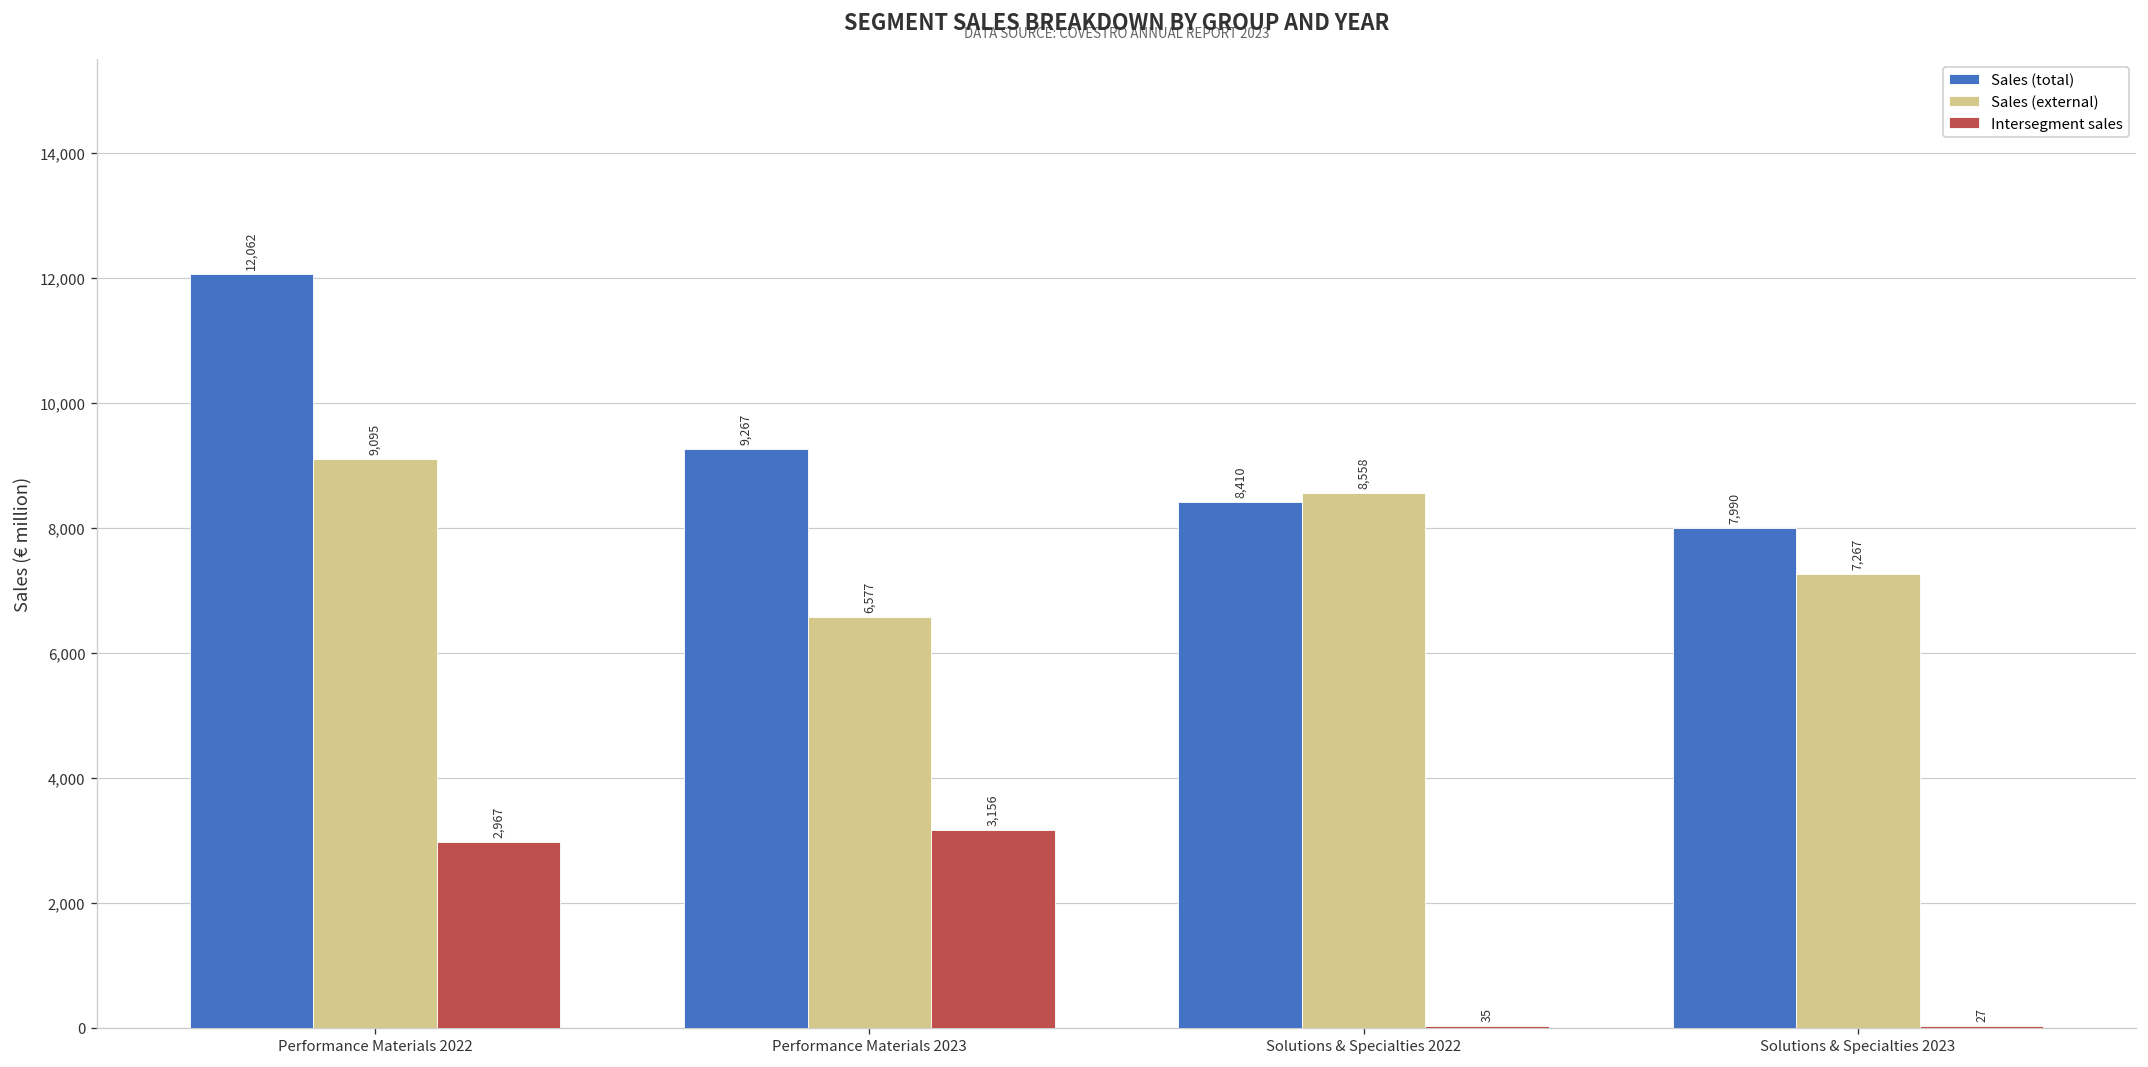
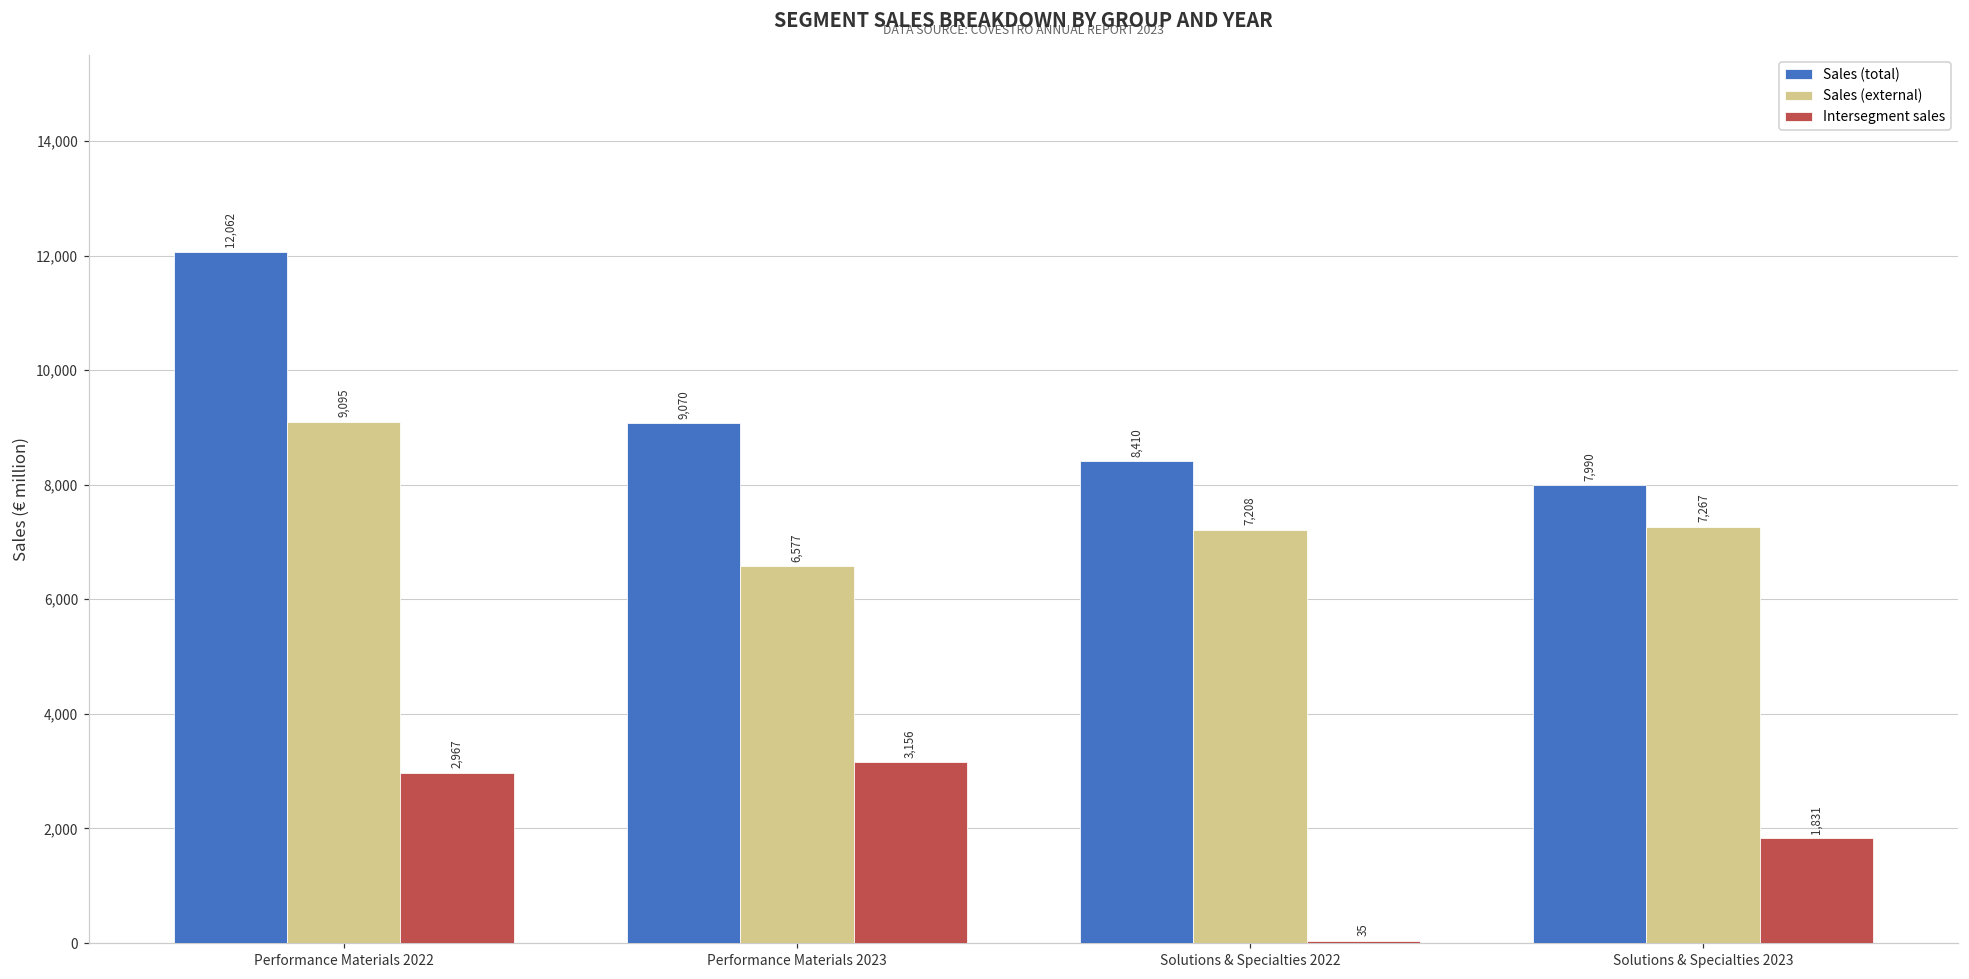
  {
    "Sales (total)": {
      "Performance Materials 2022": "12,062",
-     "Performance Materials 2023": "9,267",
+     "Performance Materials 2023": "9,070",
      "Solutions & Specialties 2022": "8,410",
      "Solutions & Specialties 2023": "7,990"
    },
    "Sales (external)": {
      "Performance Materials 2022": "9,095",
      "Performance Materials 2023": "6,577",
-     "Solutions & Specialties 2022": "8,558",
+     "Solutions & Specialties 2022": "7,208",
      "Solutions & Specialties 2023": "7,267"
    },
    "Intersegment sales": {
      "Performance Materials 2022": "2,967",
      "Performance Materials 2023": "3,156",
      "Solutions & Specialties 2022": "35",
-     "Solutions & Specialties 2023": "27"
+     "Solutions & Specialties 2023": "1,831"
    }
  }
